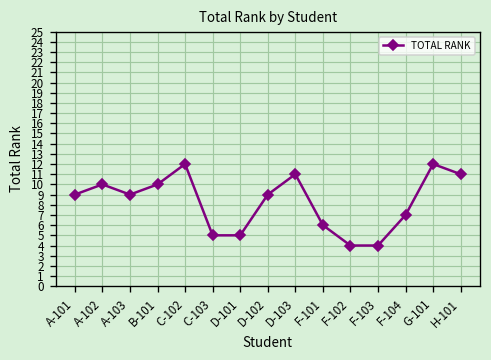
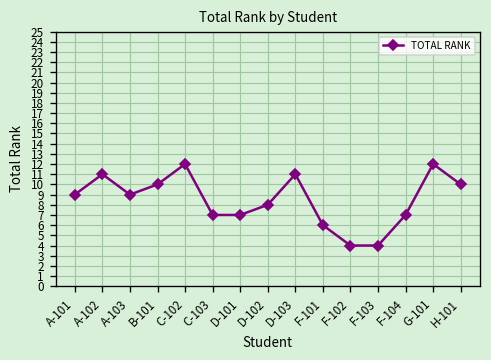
  {
    "A-101": 9,
-   "A-102": 10,
+   "A-102": 11,
    "A-103": 9,
    "B-101": 10,
    "C-102": 12,
-   "C-103": 5,
-   "D-101": 5,
-   "D-102": 9,
+   "C-103": 7,
+   "D-101": 7,
+   "D-102": 8,
    "D-103": 11,
    "F-101": 6,
    "F-102": 4,
    "F-103": 4,
    "F-104": 7,
    "G-101": 12,
-   "H-101": 11
+   "H-101": 10
  }
